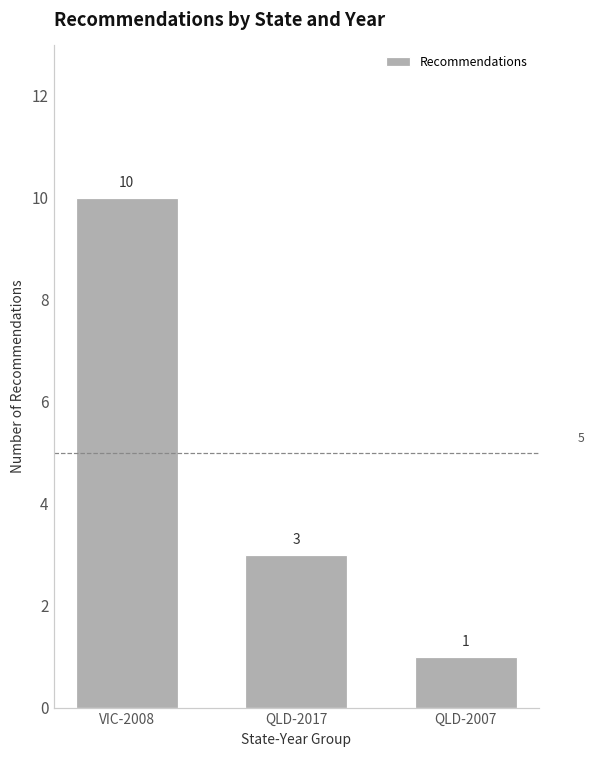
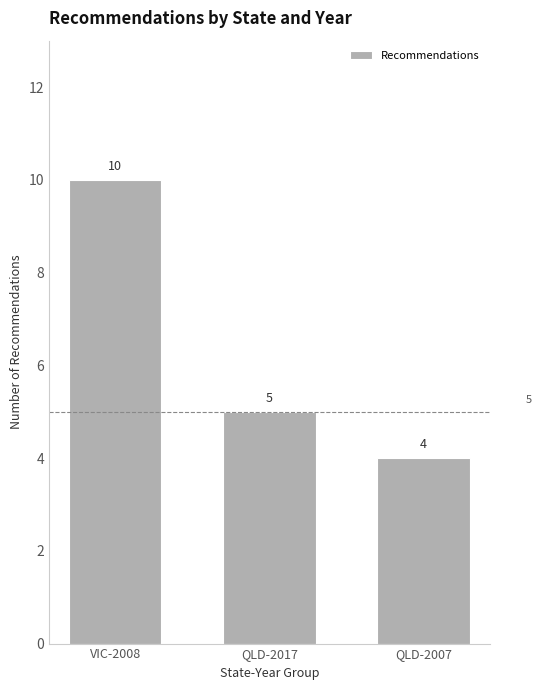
  {
    "VIC-2008": 10,
-   "QLD-2017": 3,
-   "QLD-2007": 1
+   "QLD-2017": 5,
+   "QLD-2007": 4
  }
